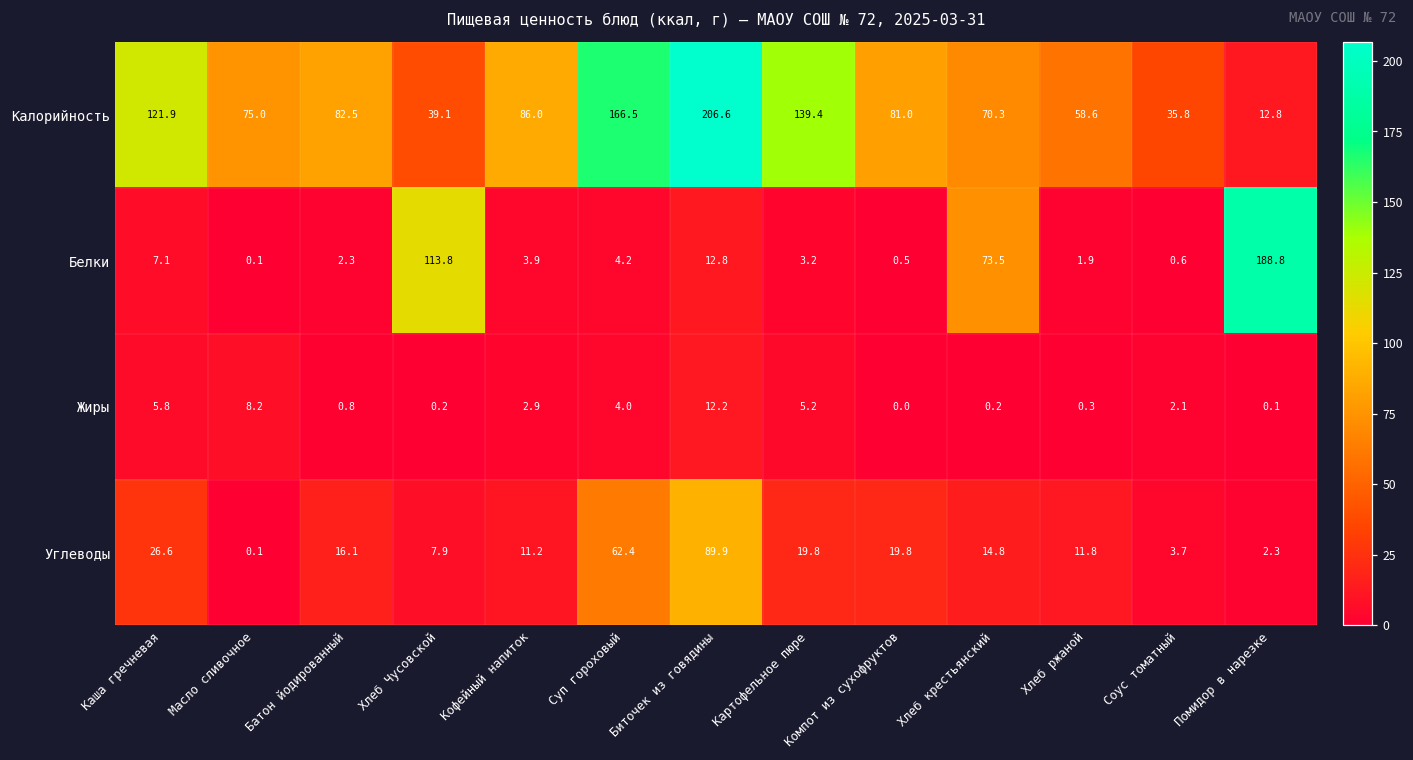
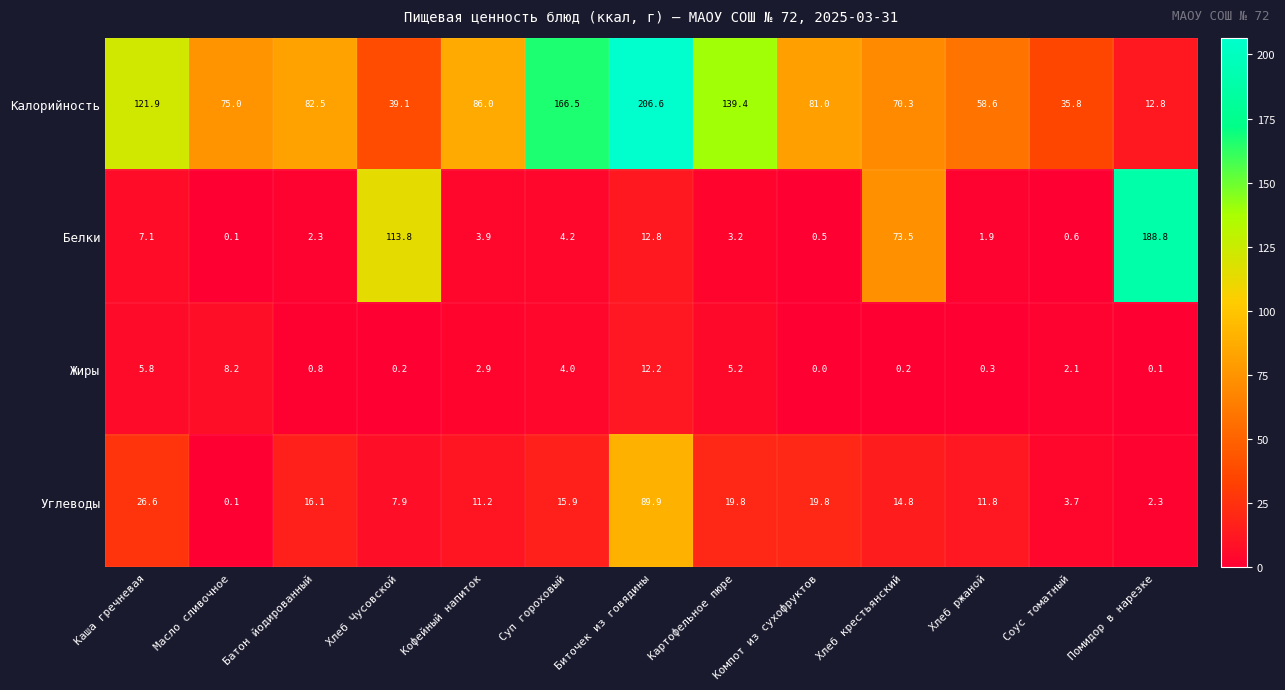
  {
    "Калорийность": {
      "Каша гречневая": 121.9,
      "Масло сливочное": 75.0,
      "Батон йодированный": 82.5,
      "Хлеб Чусовской": 39.1,
      "Кофейный напиток": 86.0,
      "Суп гороховый": 166.5,
      "Биточек из говядины": 206.6,
      "Картофельное пюре": 139.4,
      "Компот из сухофруктов": 81.0,
      "Хлеб крестьянский": 70.3,
      "Хлеб ржаной": 58.6,
      "Соус томатный": 35.8,
      "Помидор в нарезке": 12.8
    },
    "Белки": {
      "Каша гречневая": 7.1,
      "Масло сливочное": 0.1,
      "Батон йодированный": 2.3,
      "Хлеб Чусовской": 113.8,
      "Кофейный напиток": 3.9,
      "Суп гороховый": 4.2,
      "Биточек из говядины": 12.8,
      "Картофельное пюре": 3.2,
      "Компот из сухофруктов": 0.5,
      "Хлеб крестьянский": 73.5,
      "Хлеб ржаной": 1.9,
      "Соус томатный": 0.6,
      "Помидор в нарезке": 188.8
    },
    "Жиры": {
      "Каша гречневая": 5.8,
      "Масло сливочное": 8.2,
      "Батон йодированный": 0.8,
      "Хлеб Чусовской": 0.2,
      "Кофейный напиток": 2.9,
      "Суп гороховый": 4.0,
      "Биточек из говядины": 12.2,
      "Картофельное пюре": 5.2,
      "Компот из сухофруктов": 0.0,
      "Хлеб крестьянский": 0.2,
      "Хлеб ржаной": 0.3,
      "Соус томатный": 2.1,
      "Помидор в нарезке": 0.1
    },
    "Углеводы": {
      "Каша гречневая": 26.6,
      "Масло сливочное": 0.1,
      "Батон йодированный": 16.1,
      "Хлеб Чусовской": 7.9,
      "Кофейный напиток": 11.2,
-     "Суп гороховый": 62.4,
+     "Суп гороховый": 15.9,
      "Биточек из говядины": 89.9,
      "Картофельное пюре": 19.8,
      "Компот из сухофруктов": 19.8,
      "Хлеб крестьянский": 14.8,
      "Хлеб ржаной": 11.8,
      "Соус томатный": 3.7,
      "Помидор в нарезке": 2.3
    }
  }
